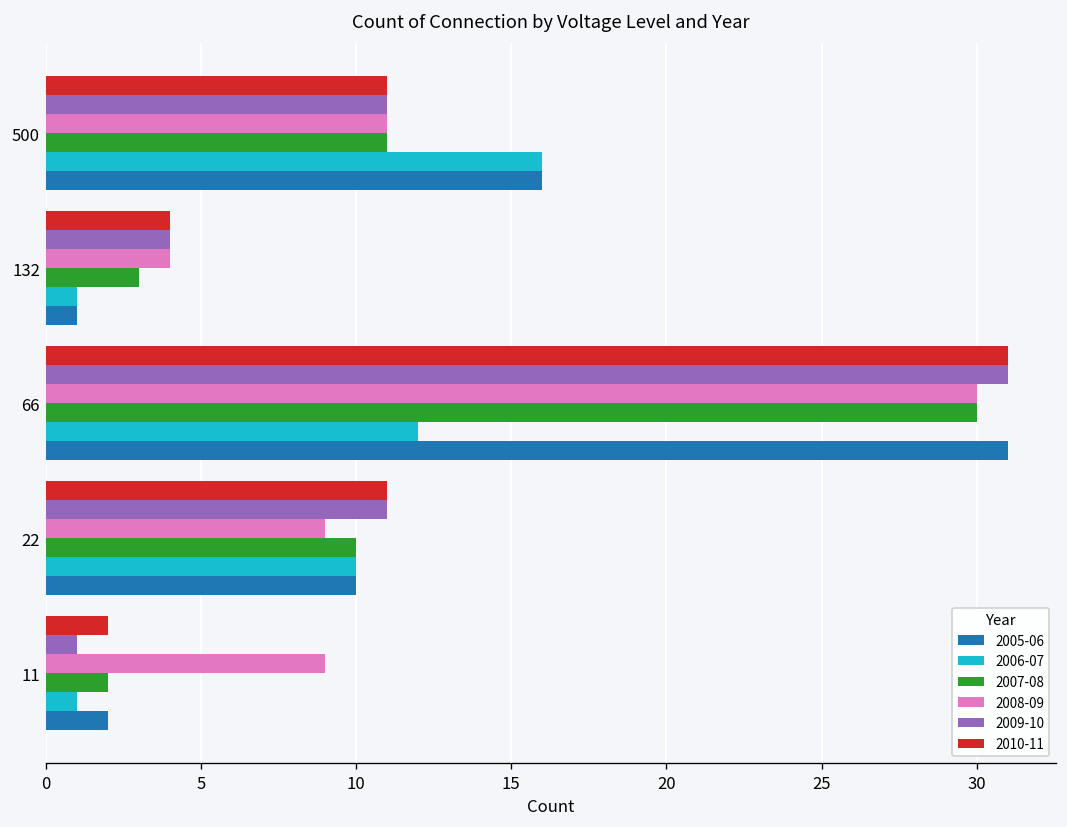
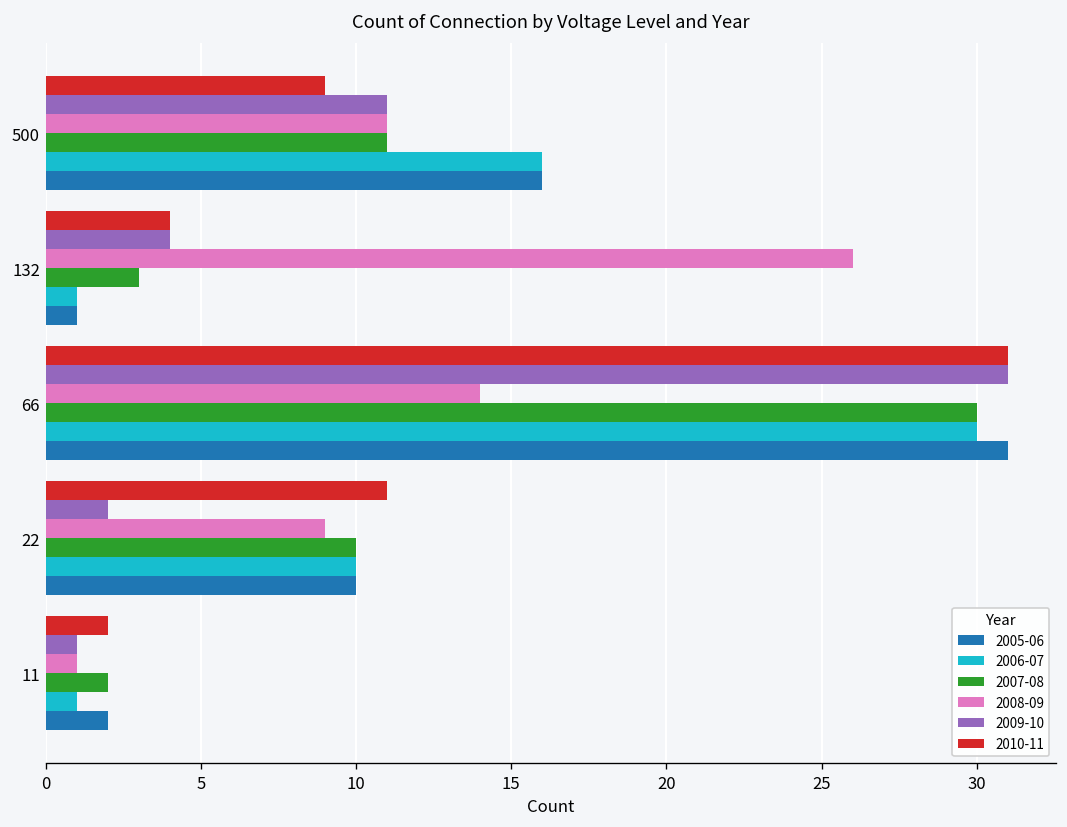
  {
    "2005-06": {
      "500": 16,
      "132": 1,
      "66": 31,
      "22": 10,
      "11": 2
    },
    "2006-07": {
      "500": 16,
      "132": 1,
-     "66": 12,
+     "66": 30,
      "22": 10,
      "11": 1
    },
    "2007-08": {
      "500": 11,
      "132": 3,
      "66": 30,
      "22": 10,
      "11": 2
    },
    "2008-09": {
      "500": 11,
-     "132": 4,
-     "66": 30,
+     "132": 26,
+     "66": 14,
      "22": 9,
-     "11": 9
+     "11": 1
    },
    "2009-10": {
      "500": 11,
      "132": 4,
      "66": 31,
-     "22": 11,
+     "22": 2,
      "11": 1
    },
    "2010-11": {
-     "500": 11,
+     "500": 9,
      "132": 4,
      "66": 31,
      "22": 11,
      "11": 2
    }
  }
